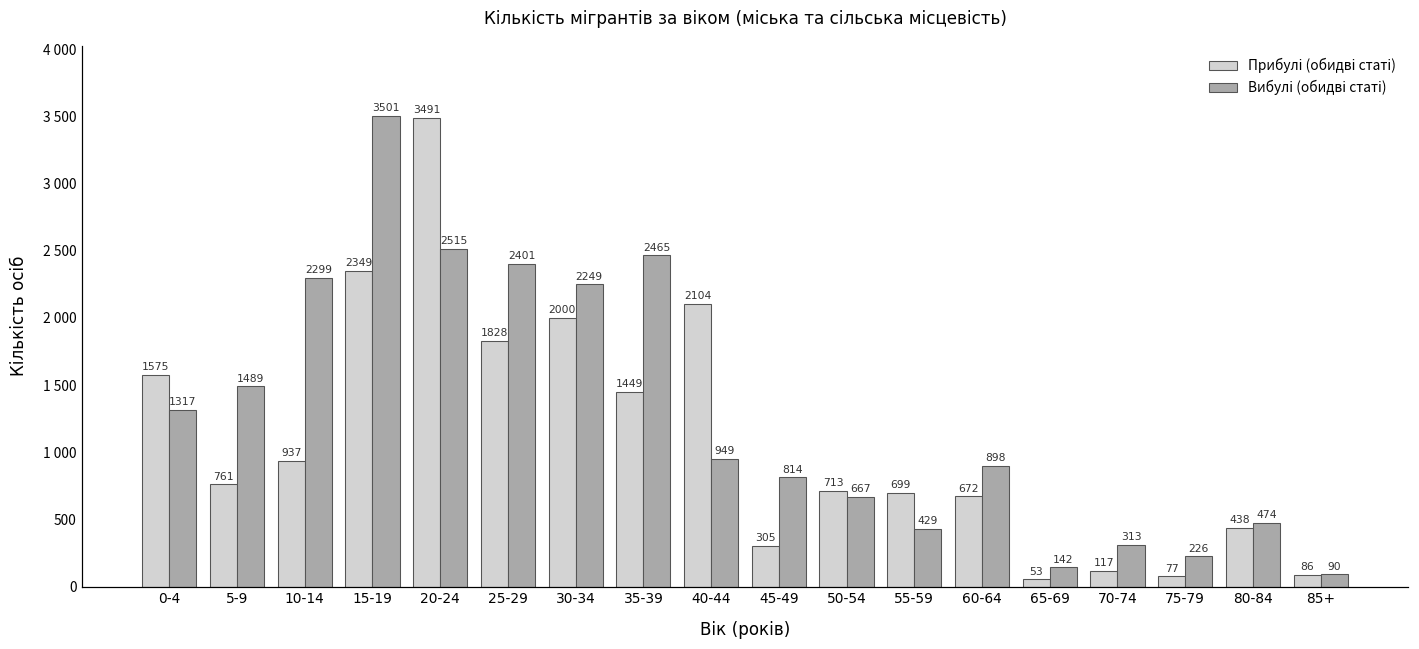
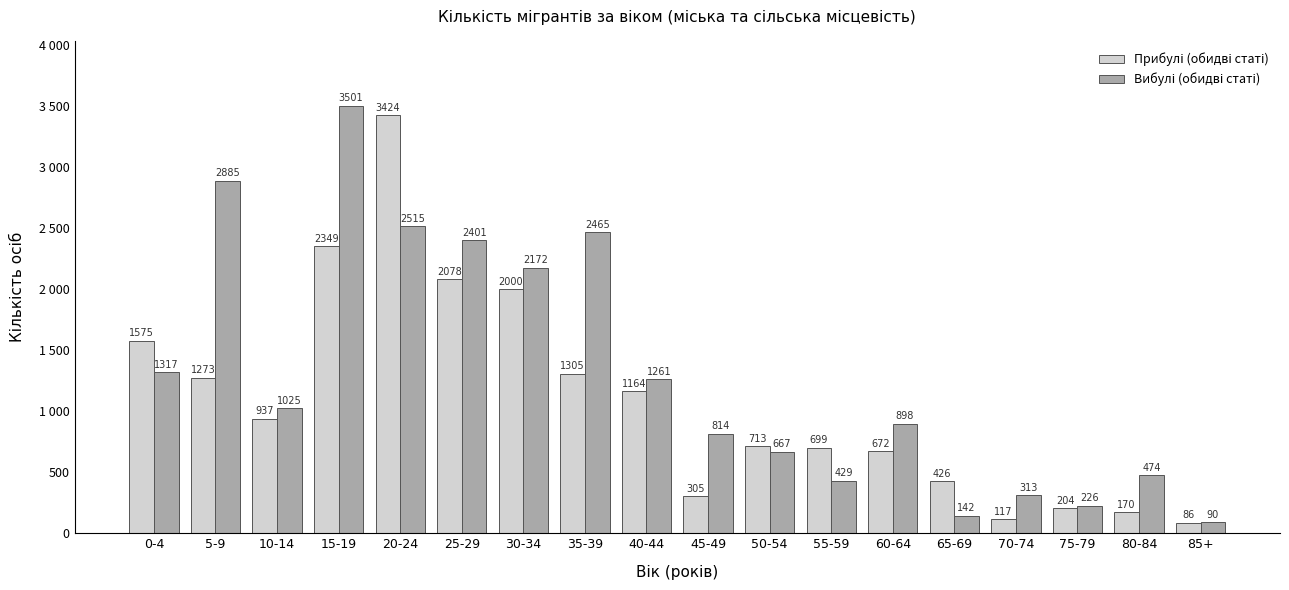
  {
    "Прибулі (обидві статі)": {
      "0-4": 1575,
-     "5-9": 761,
+     "5-9": 1273,
      "10-14": 937,
      "15-19": 2349,
-     "20-24": 3491,
-     "25-29": 1828,
+     "20-24": 3424,
+     "25-29": 2078,
      "30-34": 2000,
-     "35-39": 1449,
-     "40-44": 2104,
+     "35-39": 1305,
+     "40-44": 1164,
      "45-49": 305,
      "50-54": 713,
      "55-59": 699,
      "60-64": 672,
-     "65-69": 53,
+     "65-69": 426,
      "70-74": 117,
-     "75-79": 77,
-     "80-84": 438,
+     "75-79": 204,
+     "80-84": 170,
      "85+": 86
    },
    "Вибулі (обидві статі)": {
      "0-4": 1317,
-     "5-9": 1489,
-     "10-14": 2299,
+     "5-9": 2885,
+     "10-14": 1025,
      "15-19": 3501,
      "20-24": 2515,
      "25-29": 2401,
-     "30-34": 2249,
+     "30-34": 2172,
      "35-39": 2465,
-     "40-44": 949,
+     "40-44": 1261,
      "45-49": 814,
      "50-54": 667,
      "55-59": 429,
      "60-64": 898,
      "65-69": 142,
      "70-74": 313,
      "75-79": 226,
      "80-84": 474,
      "85+": 90
    }
  }
